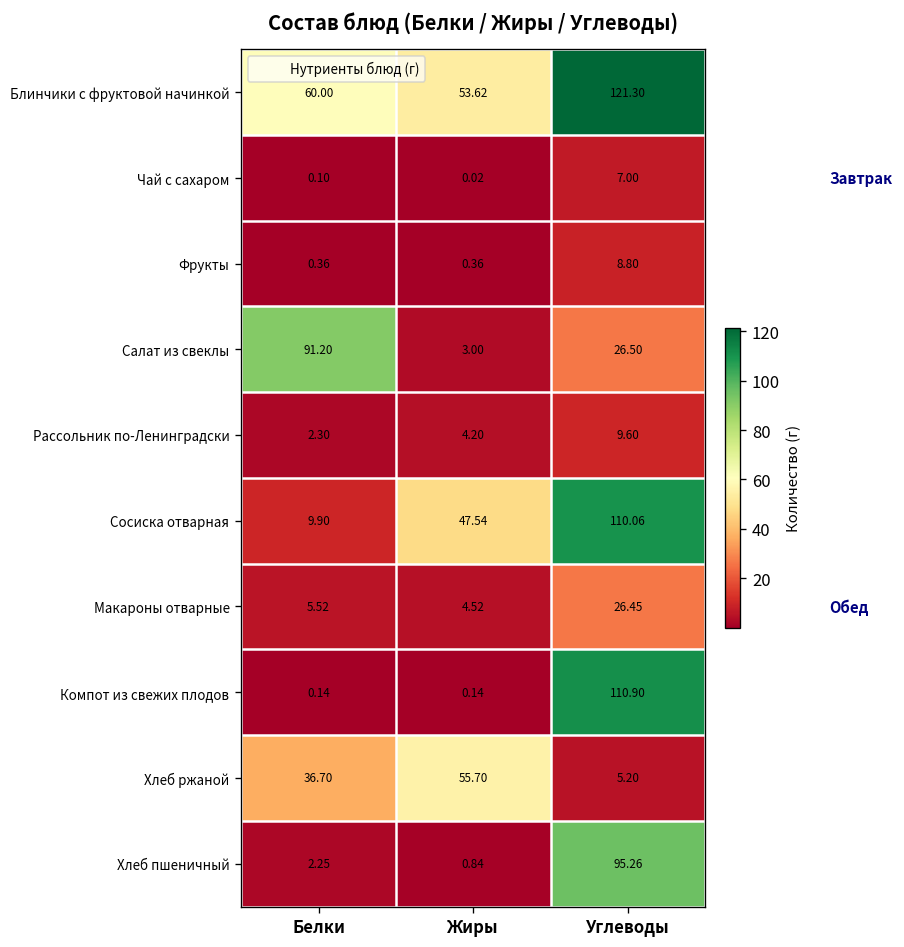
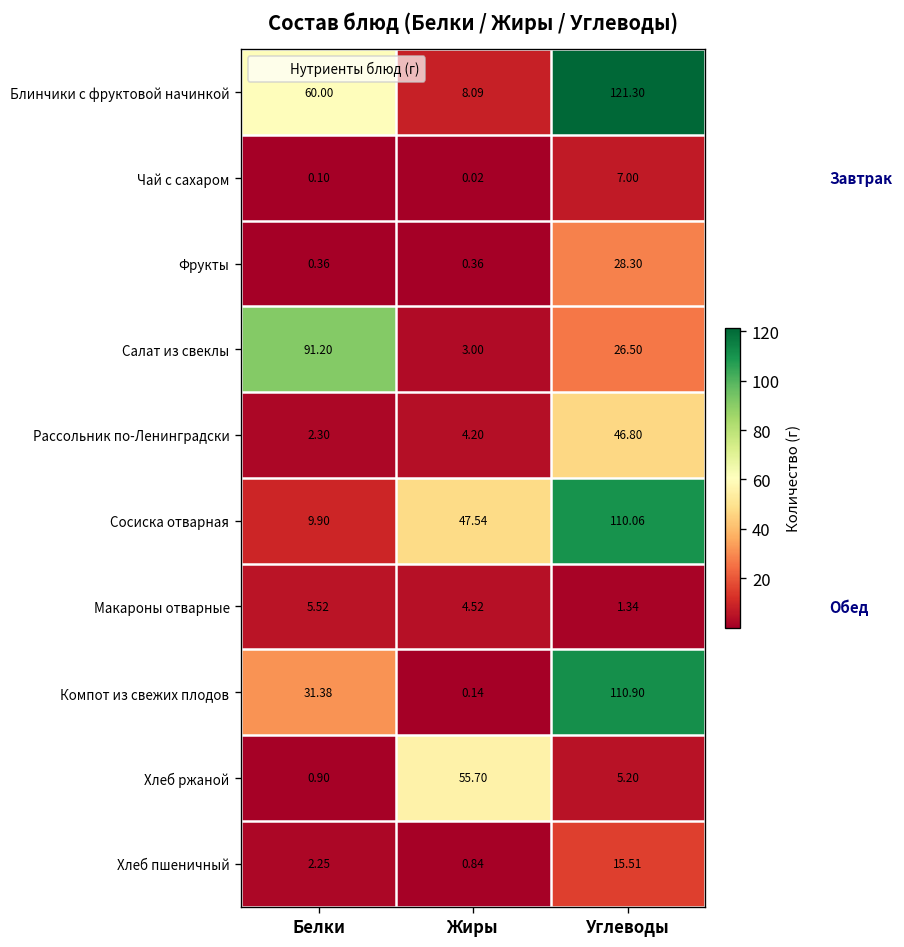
  {
    "Блинчики с фруктовой начинкой": {
      "Белки": 60.00,
-     "Жиры": 53.62,
+     "Жиры": 8.09,
      "Углеводы": 121.30
    },
    "Чай с сахаром": {
      "Белки": 0.10,
      "Жиры": 0.02,
      "Углеводы": 7.00
    },
    "Фрукты": {
      "Белки": 0.36,
      "Жиры": 0.36,
-     "Углеводы": 8.80
+     "Углеводы": 28.30
    },
    "Салат из свеклы": {
      "Белки": 91.20,
      "Жиры": 3.00,
      "Углеводы": 26.50
    },
    "Рассольник по-Ленинградски": {
      "Белки": 2.30,
      "Жиры": 4.20,
-     "Углеводы": 9.60
+     "Углеводы": 46.80
    },
    "Сосиска отварная": {
      "Белки": 9.90,
      "Жиры": 47.54,
      "Углеводы": 110.06
    },
    "Макароны отварные": {
      "Белки": 5.52,
      "Жиры": 4.52,
-     "Углеводы": 26.45
+     "Углеводы": 1.34
    },
    "Компот из свежих плодов": {
-     "Белки": 0.14,
+     "Белки": 31.38,
      "Жиры": 0.14,
      "Углеводы": 110.90
    },
    "Хлеб ржаной": {
-     "Белки": 36.70,
+     "Белки": 0.90,
      "Жиры": 55.70,
      "Углеводы": 5.20
    },
    "Хлеб пшеничный": {
      "Белки": 2.25,
      "Жиры": 0.84,
-     "Углеводы": 95.26
+     "Углеводы": 15.51
    }
  }
